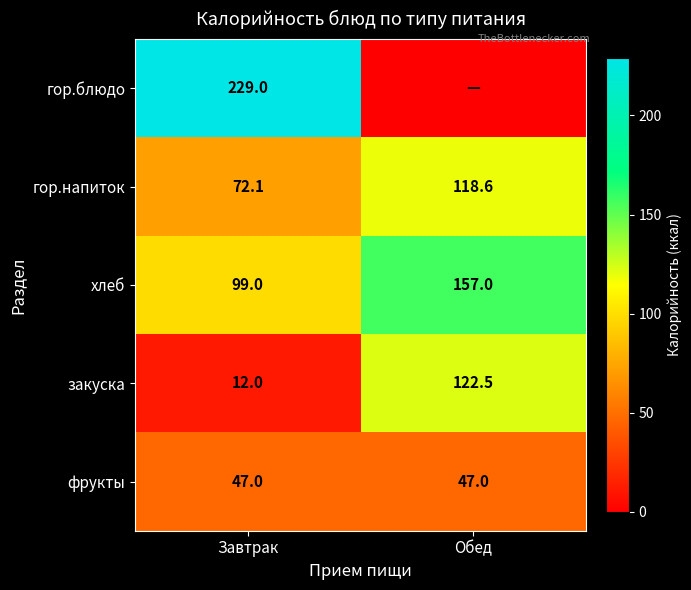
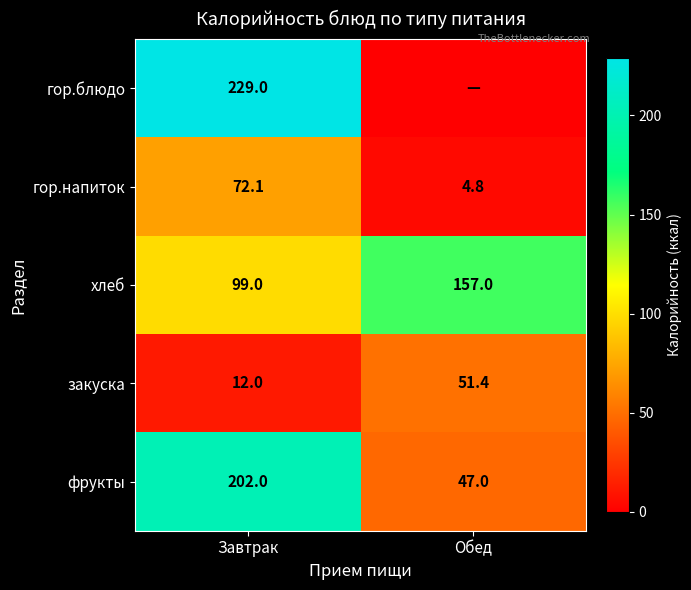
  {
    "гор.блюдо": {
      "Завтрак": 229.0
    },
    "гор.напиток": {
      "Завтрак": 72.1,
-     "Обед": 118.6
+     "Обед": 4.8
    },
    "хлеб": {
      "Завтрак": 99.0,
      "Обед": 157.0
    },
    "закуска": {
      "Завтрак": 12.0,
-     "Обед": 122.5
+     "Обед": 51.4
    },
    "фрукты": {
-     "Завтрак": 47.0,
+     "Завтрак": 202.0,
      "Обед": 47.0
    }
  }
